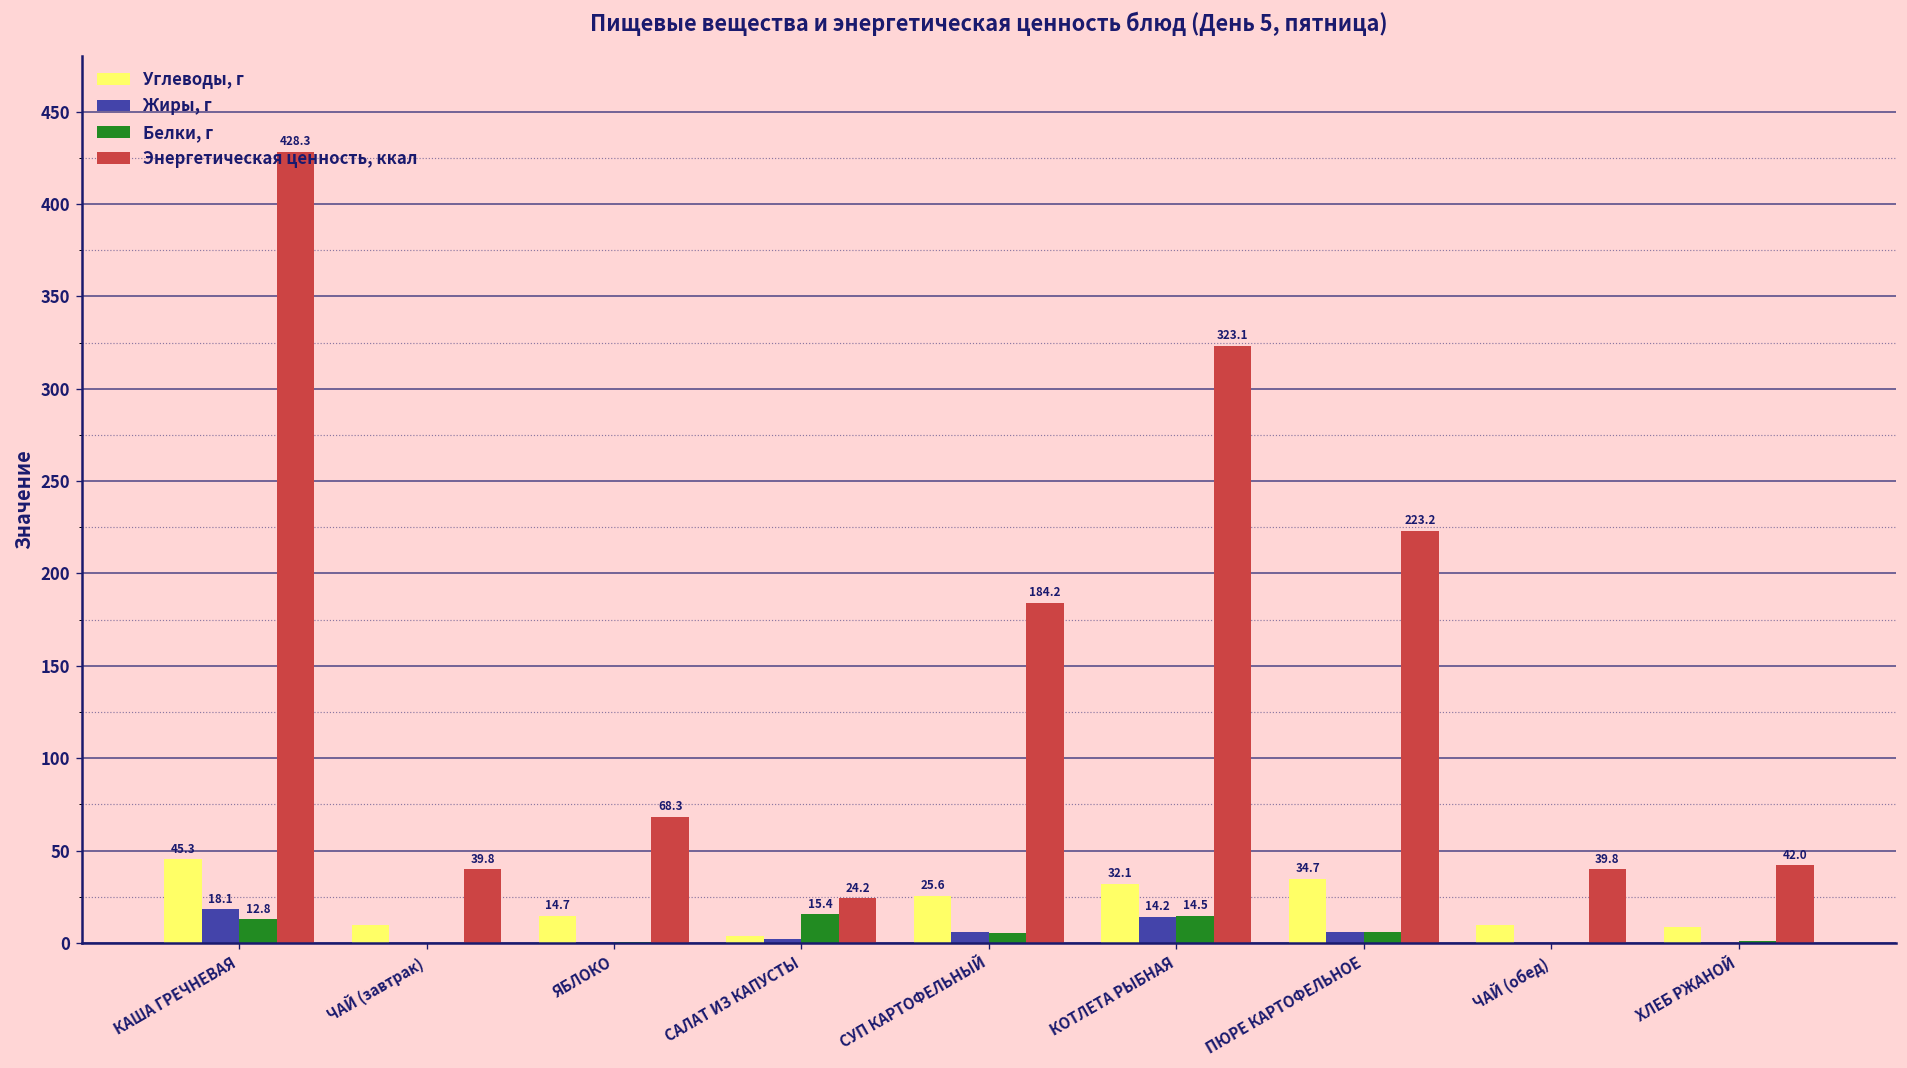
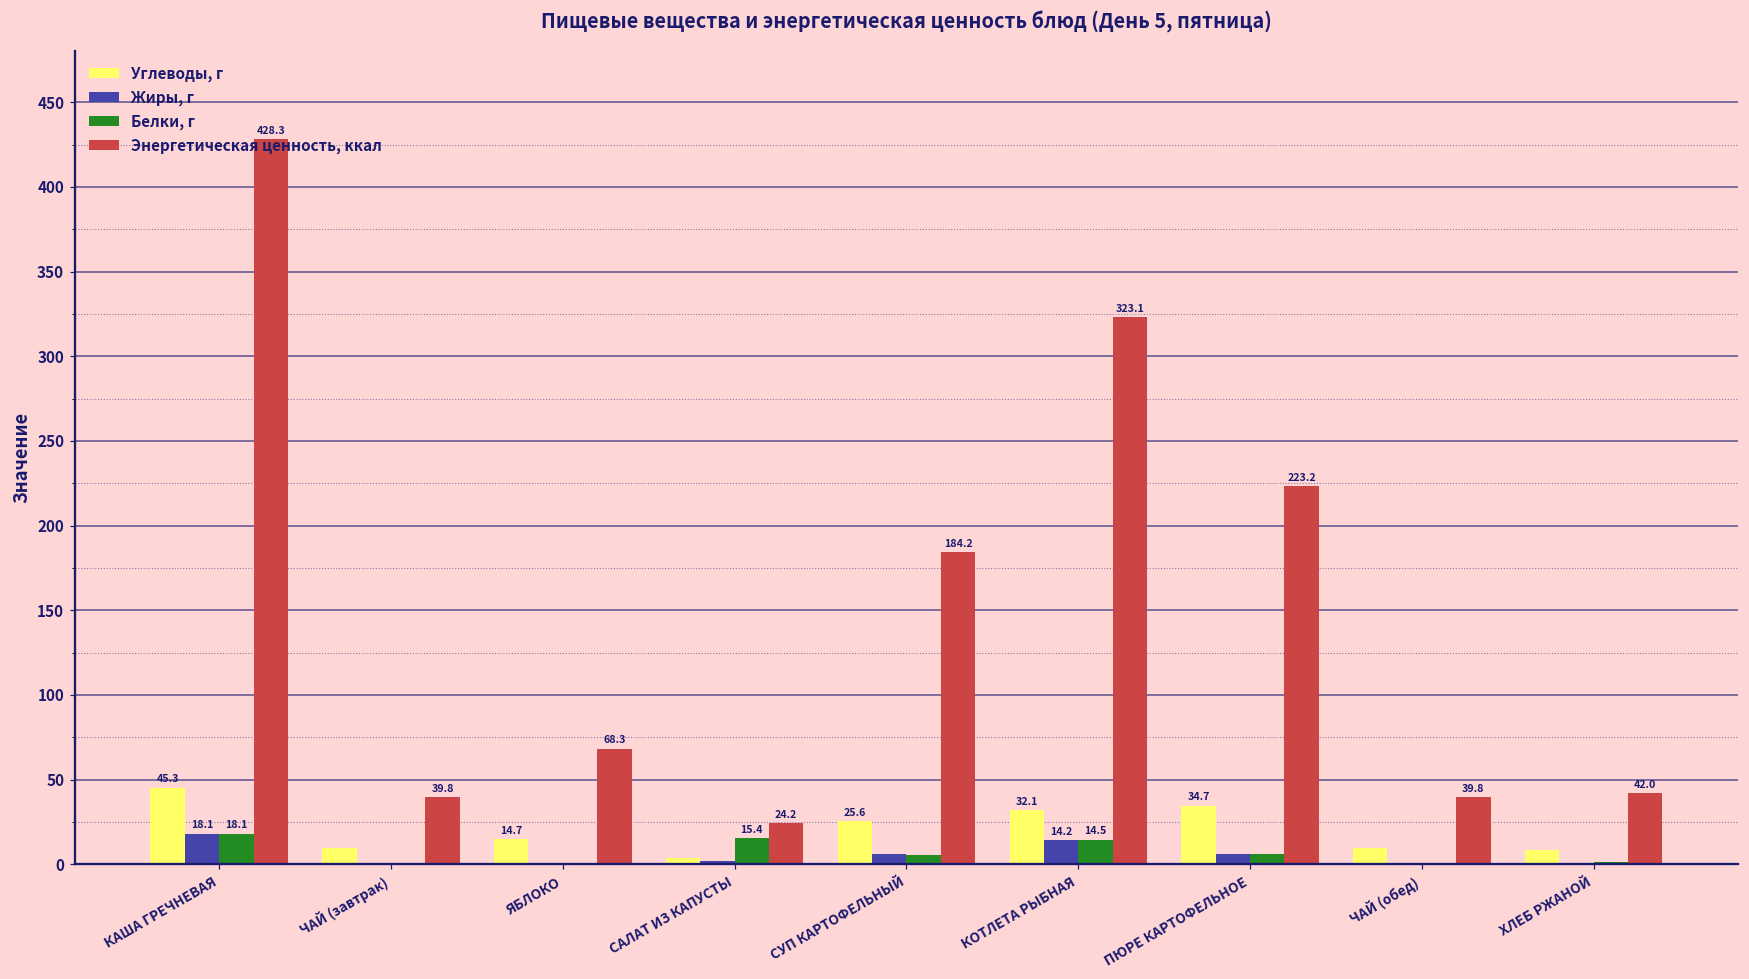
  {
    "Углеводы, г": {
      "КАША ГРЕЧНЕВАЯ": 45.3,
      "ЯБЛОКО": 14.7,
      "СУП КАРТОФЕЛЬНЫЙ": 25.6,
      "КОТЛЕТА РЫБНАЯ": 32.1,
      "ПЮРЕ КАРТОФЕЛЬНОЕ": 34.7
    },
    "Жиры, г": {
      "КАША ГРЕЧНЕВАЯ": 18.1,
      "КОТЛЕТА РЫБНАЯ": 14.2
    },
    "Белки, г": {
-     "КАША ГРЕЧНЕВАЯ": 12.8,
+     "КАША ГРЕЧНЕВАЯ": 18.1,
      "САЛАТ ИЗ КАПУСТЫ": 15.4,
      "КОТЛЕТА РЫБНАЯ": 14.5
    },
    "Энергетическая ценность, ккал": {
      "КАША ГРЕЧНЕВАЯ": 428.3,
      "ЧАЙ (завтрак)": 39.8,
      "ЯБЛОКО": 68.3,
      "САЛАТ ИЗ КАПУСТЫ": 24.2,
      "СУП КАРТОФЕЛЬНЫЙ": 184.2,
      "КОТЛЕТА РЫБНАЯ": 323.1,
      "ПЮРЕ КАРТОФЕЛЬНОЕ": 223.2,
      "ЧАЙ (обед)": 39.8,
      "ХЛЕБ РЖАНОЙ": 42.0
    }
  }
